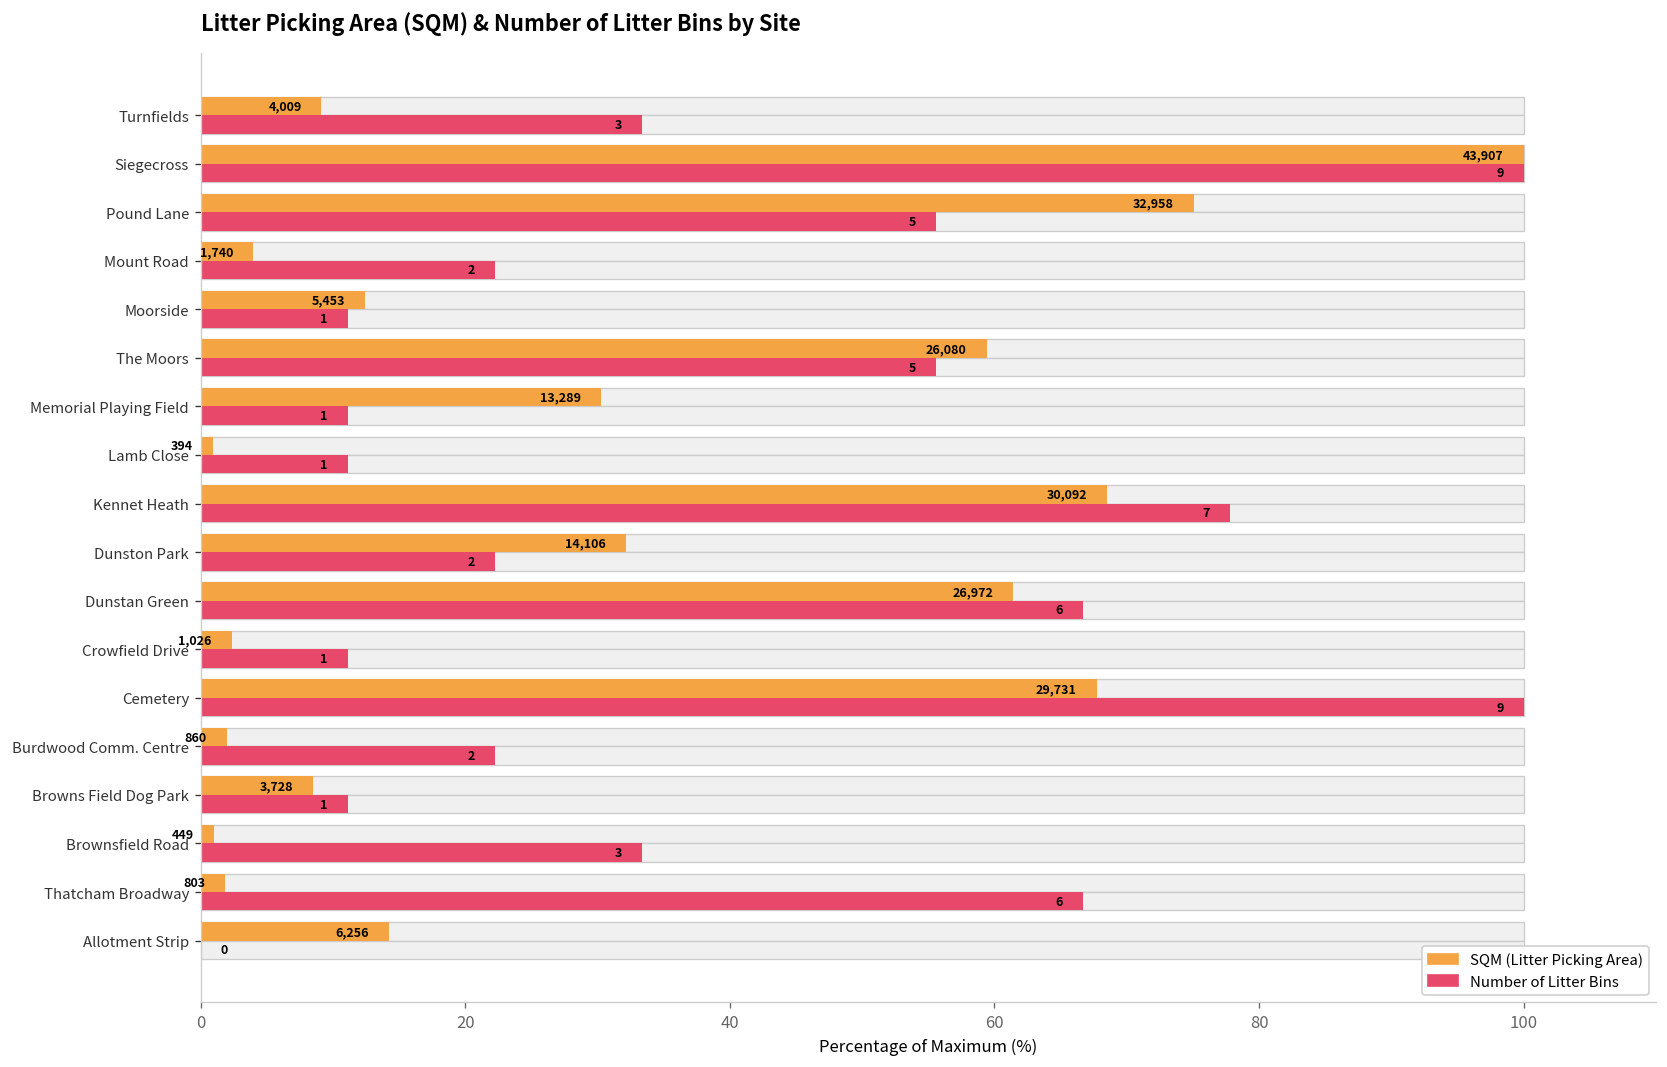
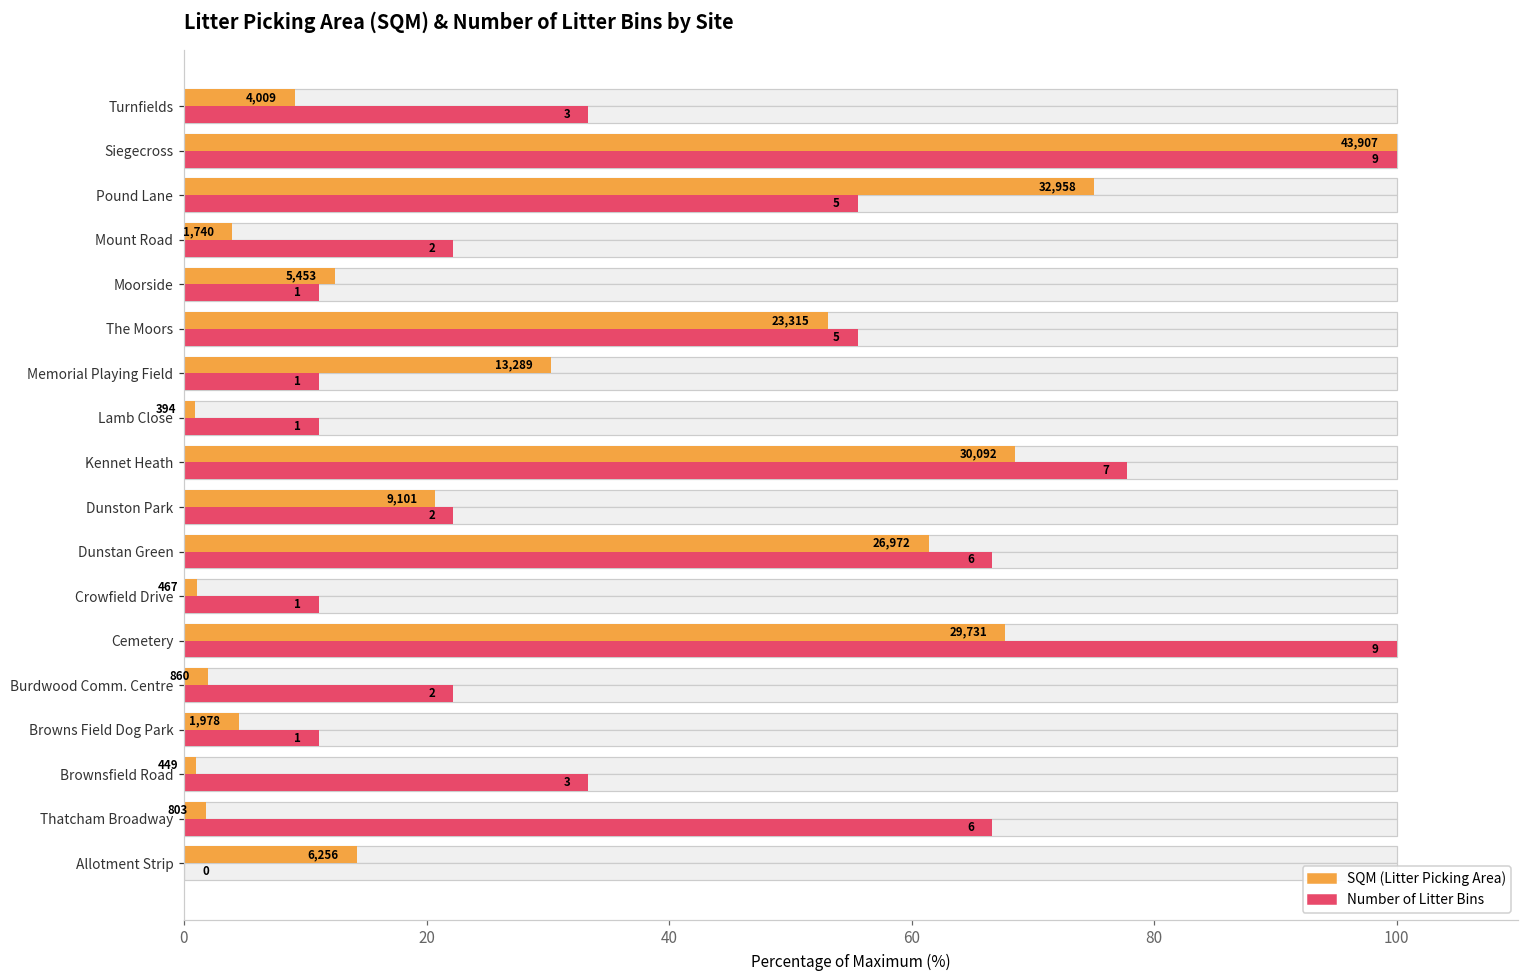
  {
    "SQM (Litter Picking Area)": {
-     "The Moors": "26,080",
-     "Dunston Park": "14,106",
-     "Crowfield Drive": "1,026",
-     "Browns Field Dog Park": "3,728"
+     "The Moors": "23,315",
+     "Dunston Park": "9,101",
+     "Crowfield Drive": "467",
+     "Browns Field Dog Park": "1,978"
    },
    "Number of Litter Bins": {
      "Allotment Strip": "0"
    }
  }
